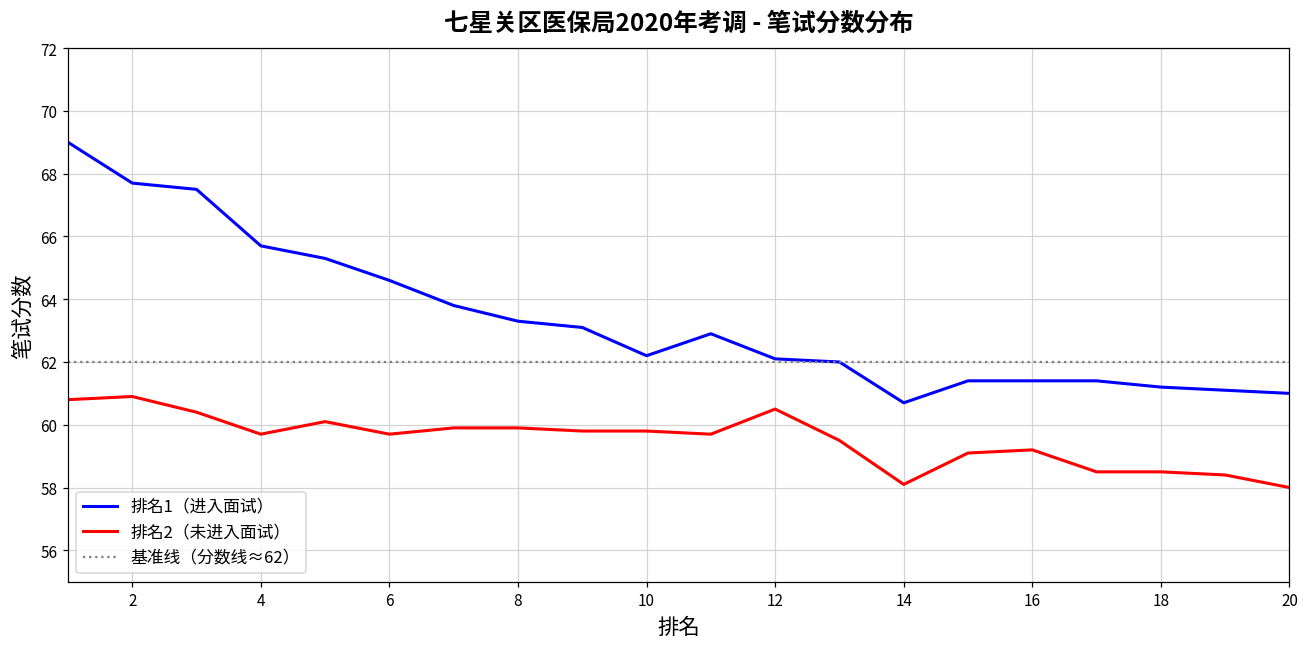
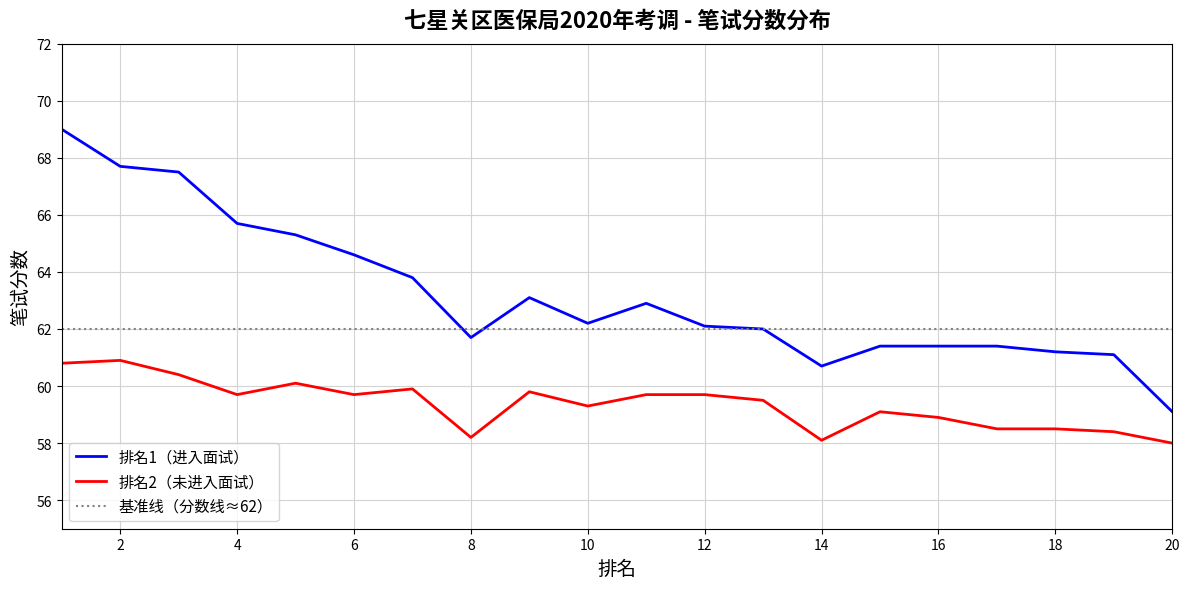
  {
    "排名1（进入面试）": {
      "2": 67.7,
      "4": 65.7,
      "6": 64.6,
-     "8": 63.3,
+     "8": 61.7,
      "10": 62.2,
      "12": 62.1,
      "14": 60.7,
      "16": 61.4,
      "18": 61.2,
-     "20": 61.0
+     "20": 59.1
    },
    "排名2（未进入面试）": {
      "2": 60.9,
      "4": 59.7,
      "6": 59.7,
-     "8": 59.9,
-     "10": 59.8,
-     "12": 60.5,
+     "8": 58.2,
+     "10": 59.3,
+     "12": 59.7,
      "14": 58.1,
-     "16": 59.2,
+     "16": 58.9,
      "18": 58.5,
      "20": 58.0
    },
    "基准线（分数线≈62）": {
      "2": 62.0,
      "4": 62.0,
      "6": 62.0,
      "8": 62.0,
      "10": 62.0,
      "12": 62.0,
      "14": 62.0,
      "16": 62.0,
      "18": 62.0,
      "20": 62.0
    }
  }
